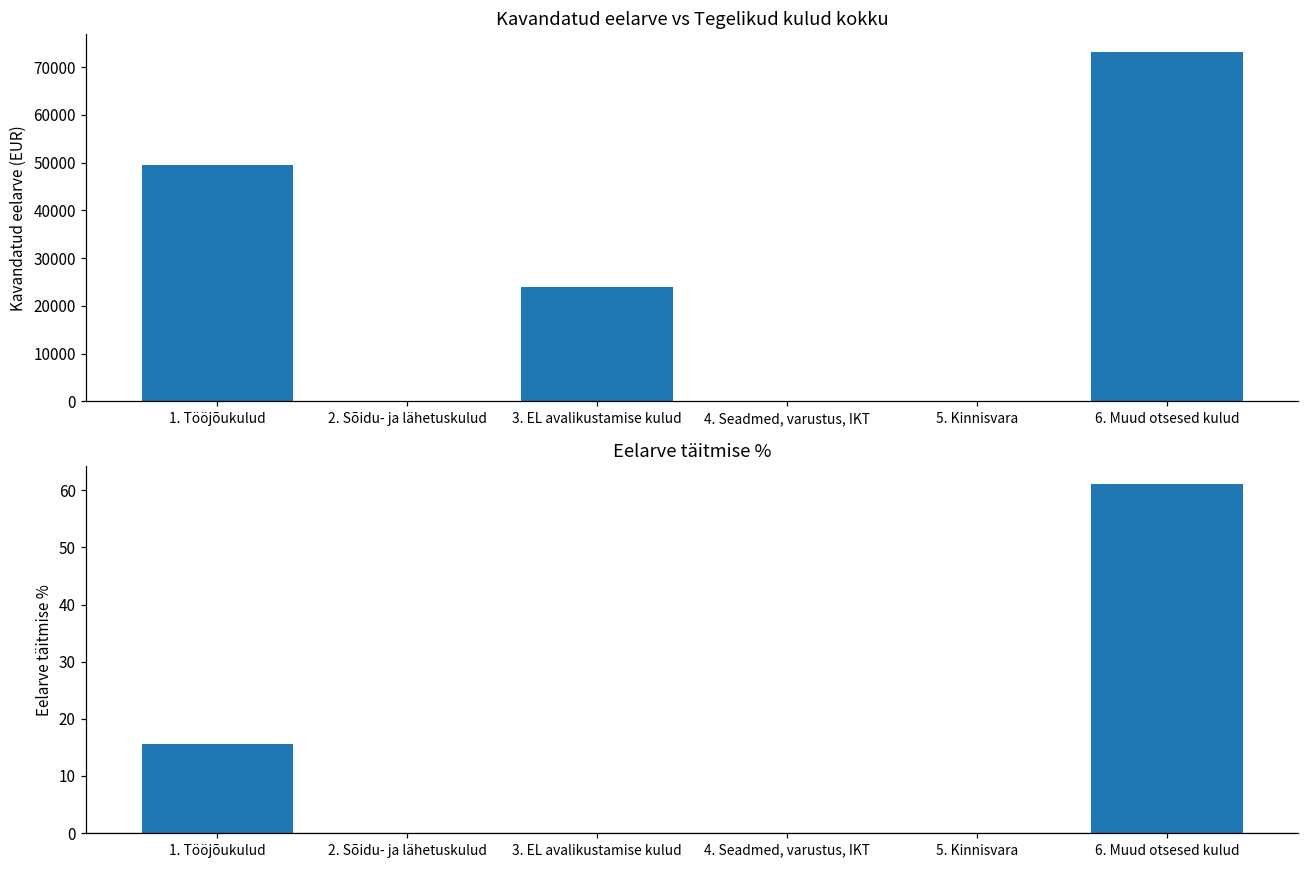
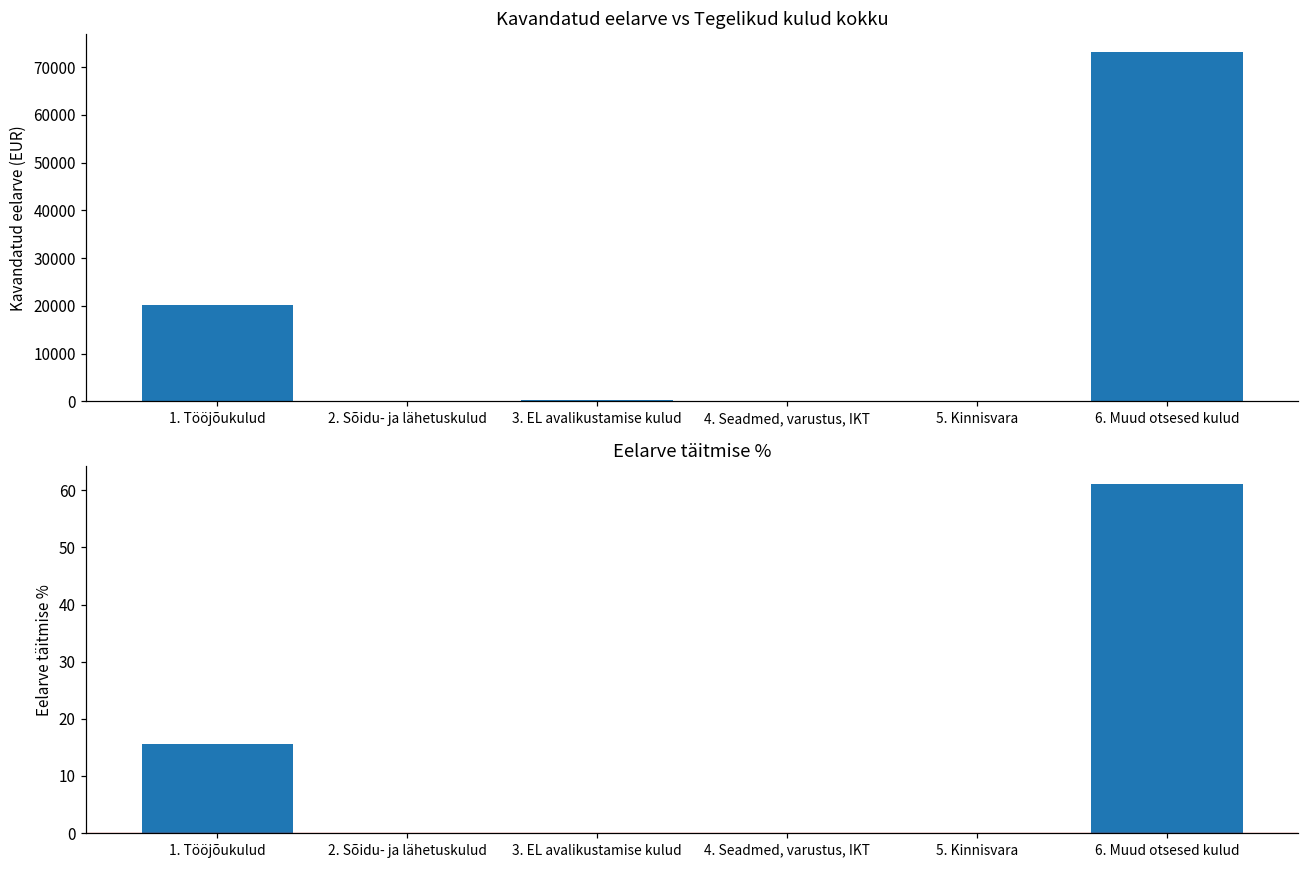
  {
    "Kavandatud eelarve vs Tegelikud kulud kokku": {
-     "1. Tööjõukulud": 49000,
+     "1. Tööjõukulud": 20000,
      "2. Sõidu- ja lähetuskulud": 0,
-     "3. EL avalikustamise kulud": 24000,
+     "3. EL avalikustamise kulud": 0,
      "4. Seadmed, varustus, IKT": 0,
      "5. Kinnisvara": 0,
      "6. Muud otsesed kulud": 73000
    },
    "Eelarve täitmise %": {
      "1. Tööjõukulud": 16,
      "2. Sõidu- ja lähetuskulud": 0,
      "3. EL avalikustamise kulud": 0,
      "4. Seadmed, varustus, IKT": 0,
      "5. Kinnisvara": 0,
      "6. Muud otsesed kulud": 61
    }
  }
